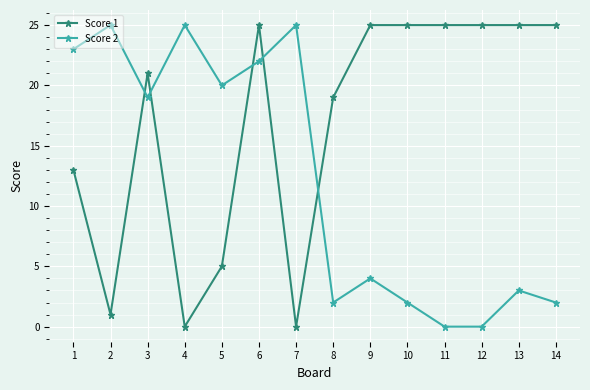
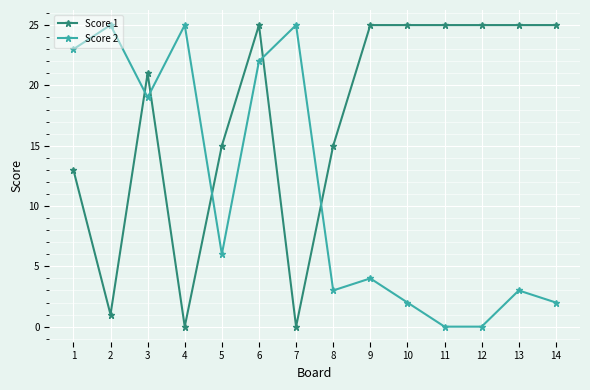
  {
    "Score 1": {
      "1": 13,
      "2": 1,
      "3": 21,
      "4": 0,
-     "5": 5,
+     "5": 15,
      "6": 25,
      "7": 0,
-     "8": 19,
+     "8": 15,
      "9": 25,
      "10": 25,
      "11": 25,
      "12": 25,
      "13": 25,
      "14": 25
    },
    "Score 2": {
      "1": 23,
      "3": 19,
      "4": 25,
-     "5": 20,
+     "5": 6,
      "6": 22,
      "7": 25,
-     "8": 2,
+     "8": 3,
      "9": 4,
      "10": 2,
      "11": 0,
      "12": 0,
      "13": 3,
      "14": 2
    }
  }
